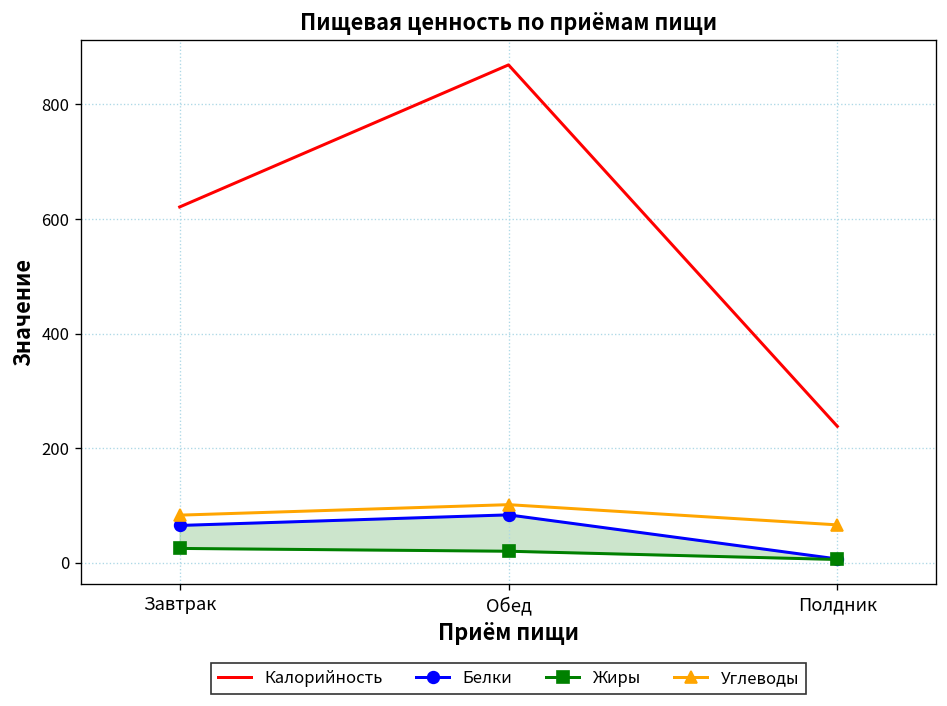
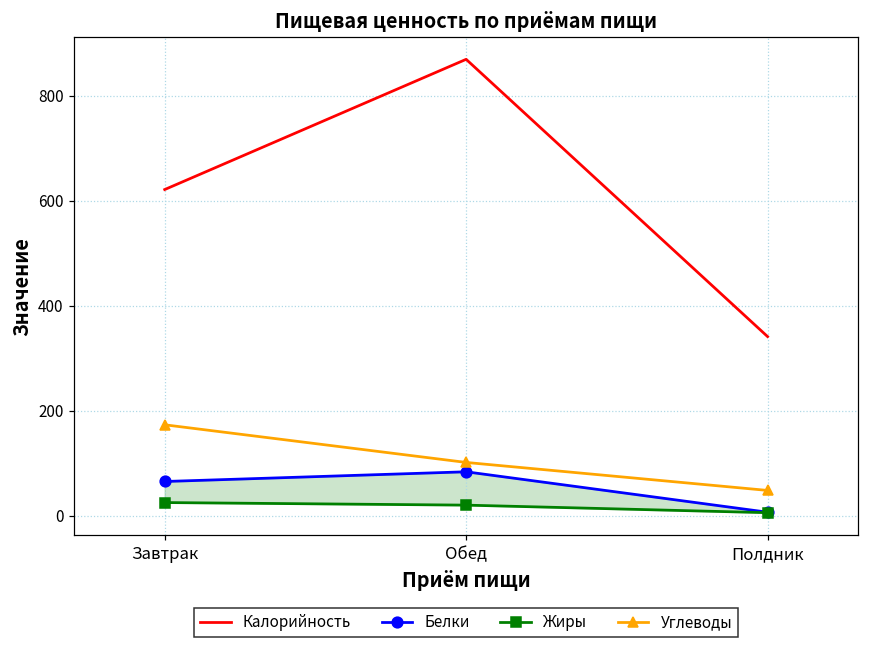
  {
    "Калорийность": {
      "Завтрак": 620,
      "Обед": 870,
-     "Полдник": 240
+     "Полдник": 340
    },
    "Белки": {
      "Завтрак": 70,
      "Обед": 80
    },
    "Жиры": {
      "Завтрак": 20,
      "Обед": 20
    },
    "Углеводы": {
-     "Завтрак": 80,
+     "Завтрак": 170,
      "Обед": 100,
-     "Полдник": 70
+     "Полдник": 50
    }
  }
